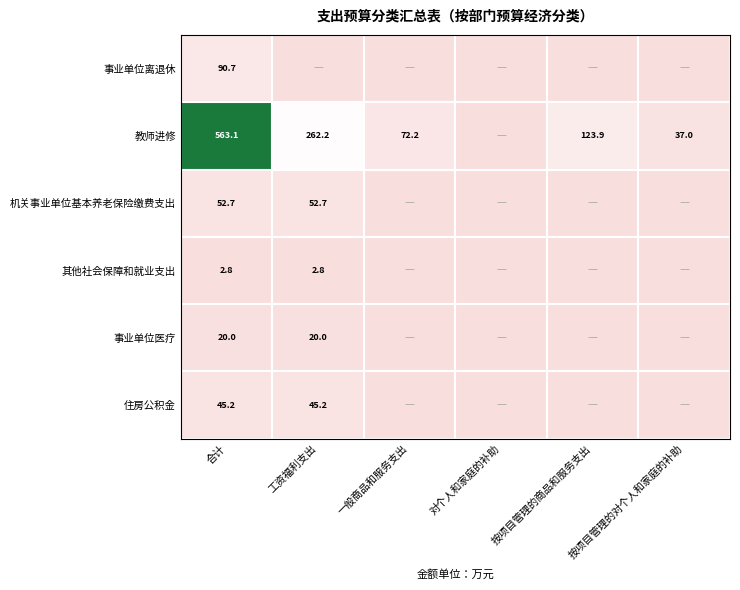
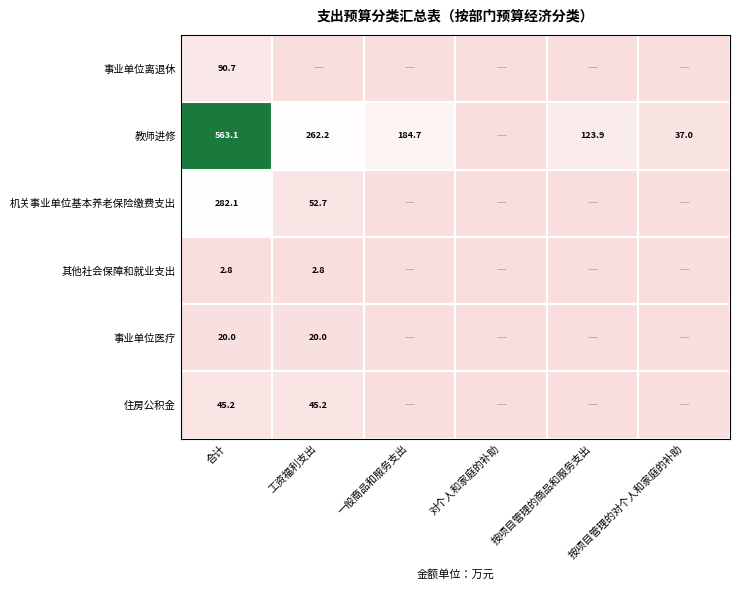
  {
    "事业单位离退休": {
      "合计": 90.7
    },
    "教师进修": {
      "合计": 563.1,
      "工资福利支出": 262.2,
-     "一般商品和服务支出": 72.2,
+     "一般商品和服务支出": 184.7,
      "按项目管理的商品和服务支出": 123.9,
      "按项目管理的对个人和家庭的补助": 37.0
    },
    "机关事业单位基本养老保险缴费支出": {
-     "合计": 52.7,
+     "合计": 282.1,
      "工资福利支出": 52.7
    },
    "其他社会保障和就业支出": {
      "合计": 2.8,
      "工资福利支出": 2.8
    },
    "事业单位医疗": {
      "合计": 20.0,
      "工资福利支出": 20.0
    },
    "住房公积金": {
      "合计": 45.2,
      "工资福利支出": 45.2
    }
  }
